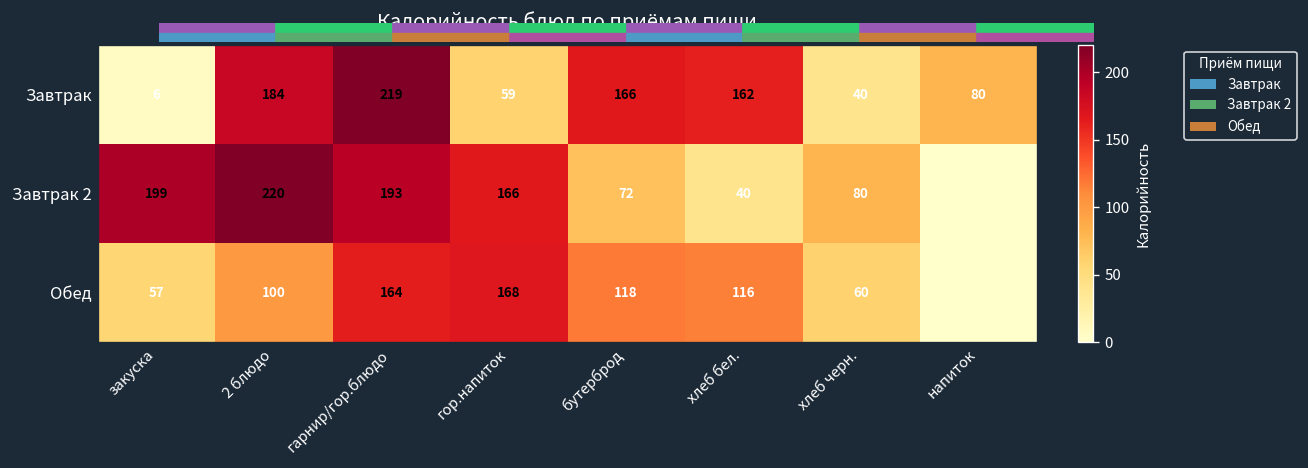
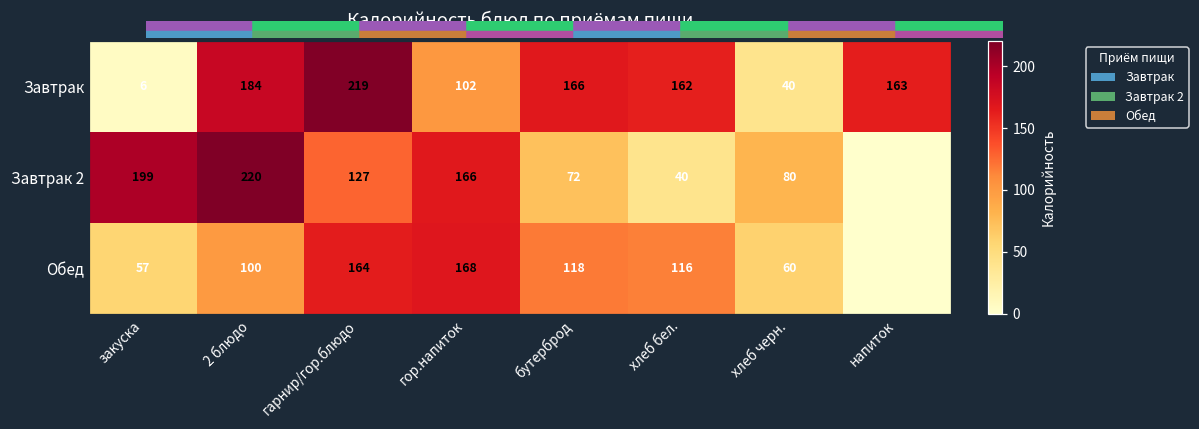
  {
    "Завтрак": {
      "закуска": 6,
      "2 блюдо": 184,
      "гарнир/гор.блюдо": 219,
-     "гор.напиток": 59,
+     "гор.напиток": 102,
      "бутерброд": 166,
      "хлеб бел.": 162,
      "хлеб черн.": 40,
-     "напиток": 80
+     "напиток": 163
    },
    "Завтрак 2": {
      "закуска": 199,
      "2 блюдо": 220,
-     "гарнир/гор.блюдо": 193,
+     "гарнир/гор.блюдо": 127,
      "гор.напиток": 166,
      "бутерброд": 72,
      "хлеб бел.": 40,
      "хлеб черн.": 80
    },
    "Обед": {
      "закуска": 57,
      "2 блюдо": 100,
      "гарнир/гор.блюдо": 164,
      "гор.напиток": 168,
      "бутерброд": 118,
      "хлеб бел.": 116,
      "хлеб черн.": 60
    }
  }
